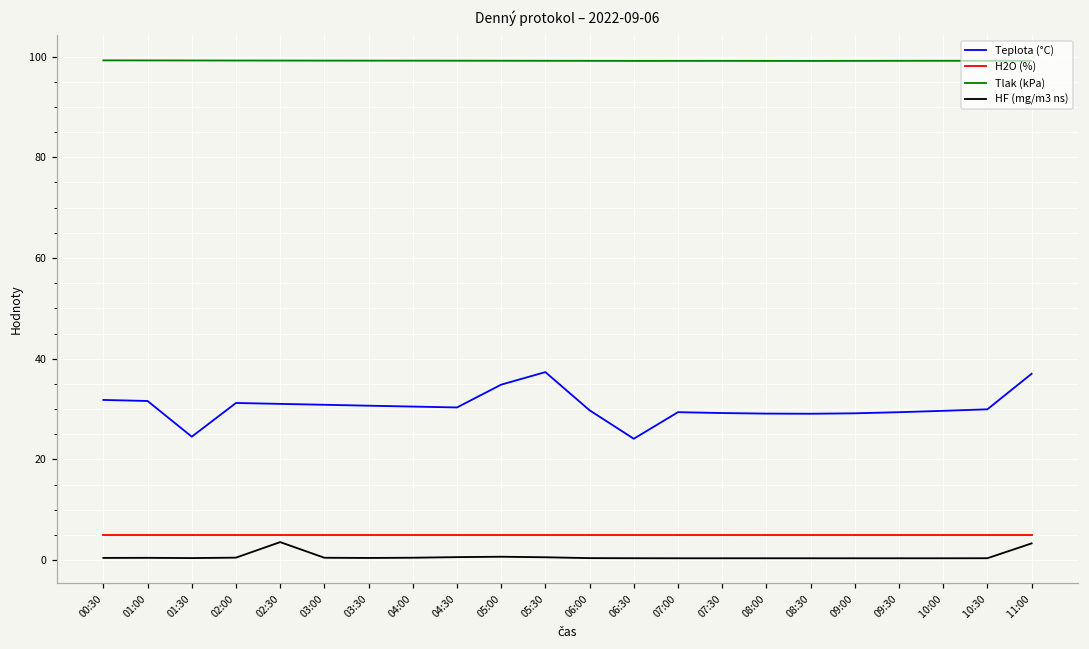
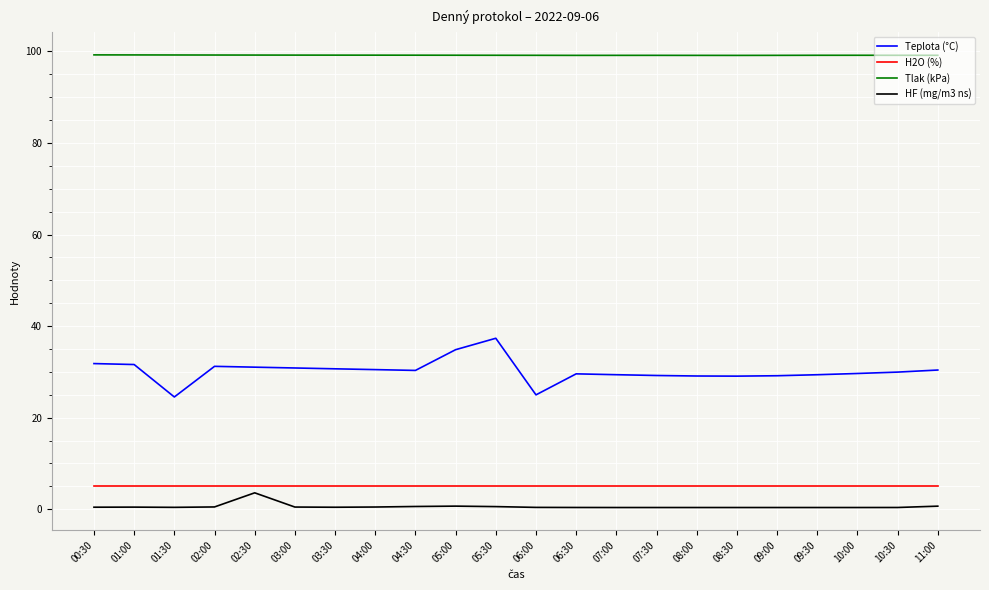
  {
    "Teplota (°C)": {
      "00:30": 32,
      "01:00": 32,
      "01:30": 25,
      "02:00": 31,
      "02:30": 31,
      "03:00": 31,
      "03:30": 31,
      "04:00": 30,
      "04:30": 30,
      "05:00": 35,
      "05:30": 37,
-     "06:00": 30,
-     "06:30": 24,
+     "06:00": 25,
+     "06:30": 30,
      "07:00": 29,
      "07:30": 29,
      "08:00": 29,
      "08:30": 29,
      "09:00": 29,
      "09:30": 29,
      "10:00": 30,
      "10:30": 30,
-     "11:00": 37
+     "11:00": 30
    },
    "H2O (%)": {
      "00:30": 5,
      "01:00": 5,
      "01:30": 5,
      "02:00": 5,
      "02:30": 5,
      "03:00": 5,
      "03:30": 5,
      "04:00": 5,
      "04:30": 5,
      "05:00": 5,
      "05:30": 5,
      "06:00": 5,
      "06:30": 5,
      "07:00": 5,
      "07:30": 5,
      "08:00": 5,
      "08:30": 5,
      "09:00": 5,
      "09:30": 5,
      "10:00": 5,
      "10:30": 5,
      "11:00": 5
    },
    "Tlak (kPa)": {
      "00:30": 99,
      "01:00": 99,
      "01:30": 99,
      "02:00": 99,
      "02:30": 99,
      "03:00": 99,
      "03:30": 99,
      "04:00": 99,
      "04:30": 99,
      "05:00": 99,
      "05:30": 99,
      "06:00": 99,
      "06:30": 99,
      "07:00": 99,
      "07:30": 99,
      "08:00": 99,
      "08:30": 99,
      "09:00": 99,
      "09:30": 99,
      "10:00": 99
    },
    "HF (mg/m3 ns)": {
      "00:30": 0,
      "01:00": 0,
      "01:30": 0,
      "02:00": 1,
      "02:30": 4,
      "03:00": 0,
      "03:30": 0,
      "04:00": 0,
      "04:30": 1,
      "05:00": 1,
      "05:30": 1,
      "06:00": 0,
      "06:30": 0,
      "07:00": 0,
      "07:30": 0,
      "08:00": 0,
      "08:30": 0,
      "09:00": 0,
      "09:30": 0,
      "10:00": 0,
      "10:30": 0,
-     "11:00": 3
+     "11:00": 1
    }
  }
